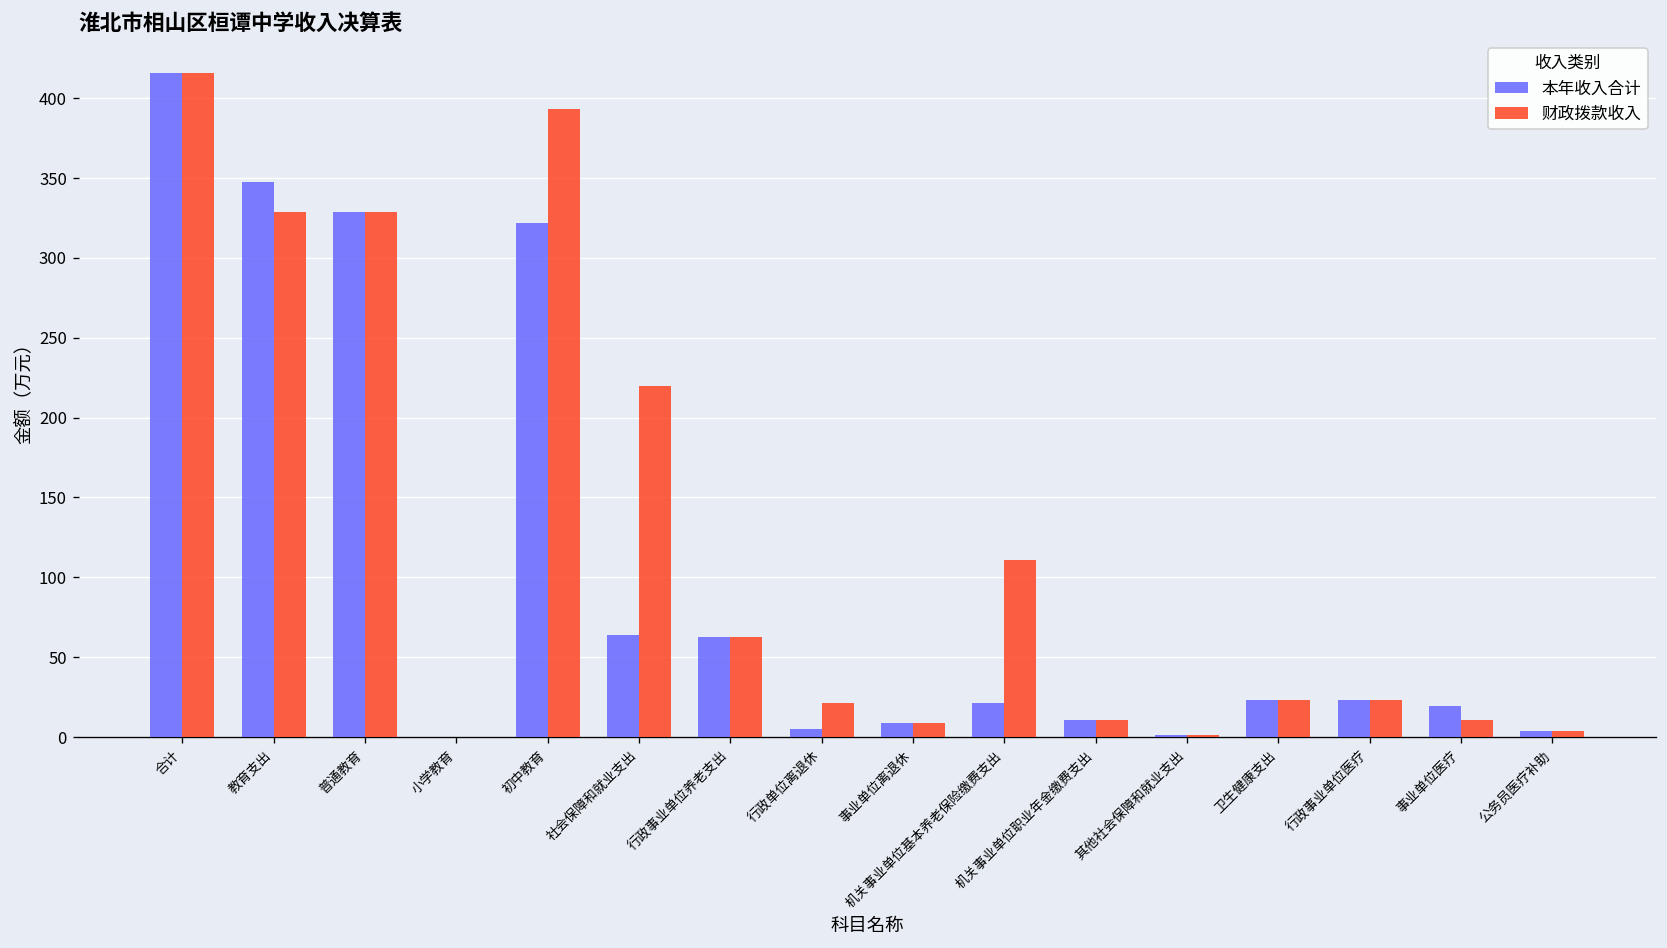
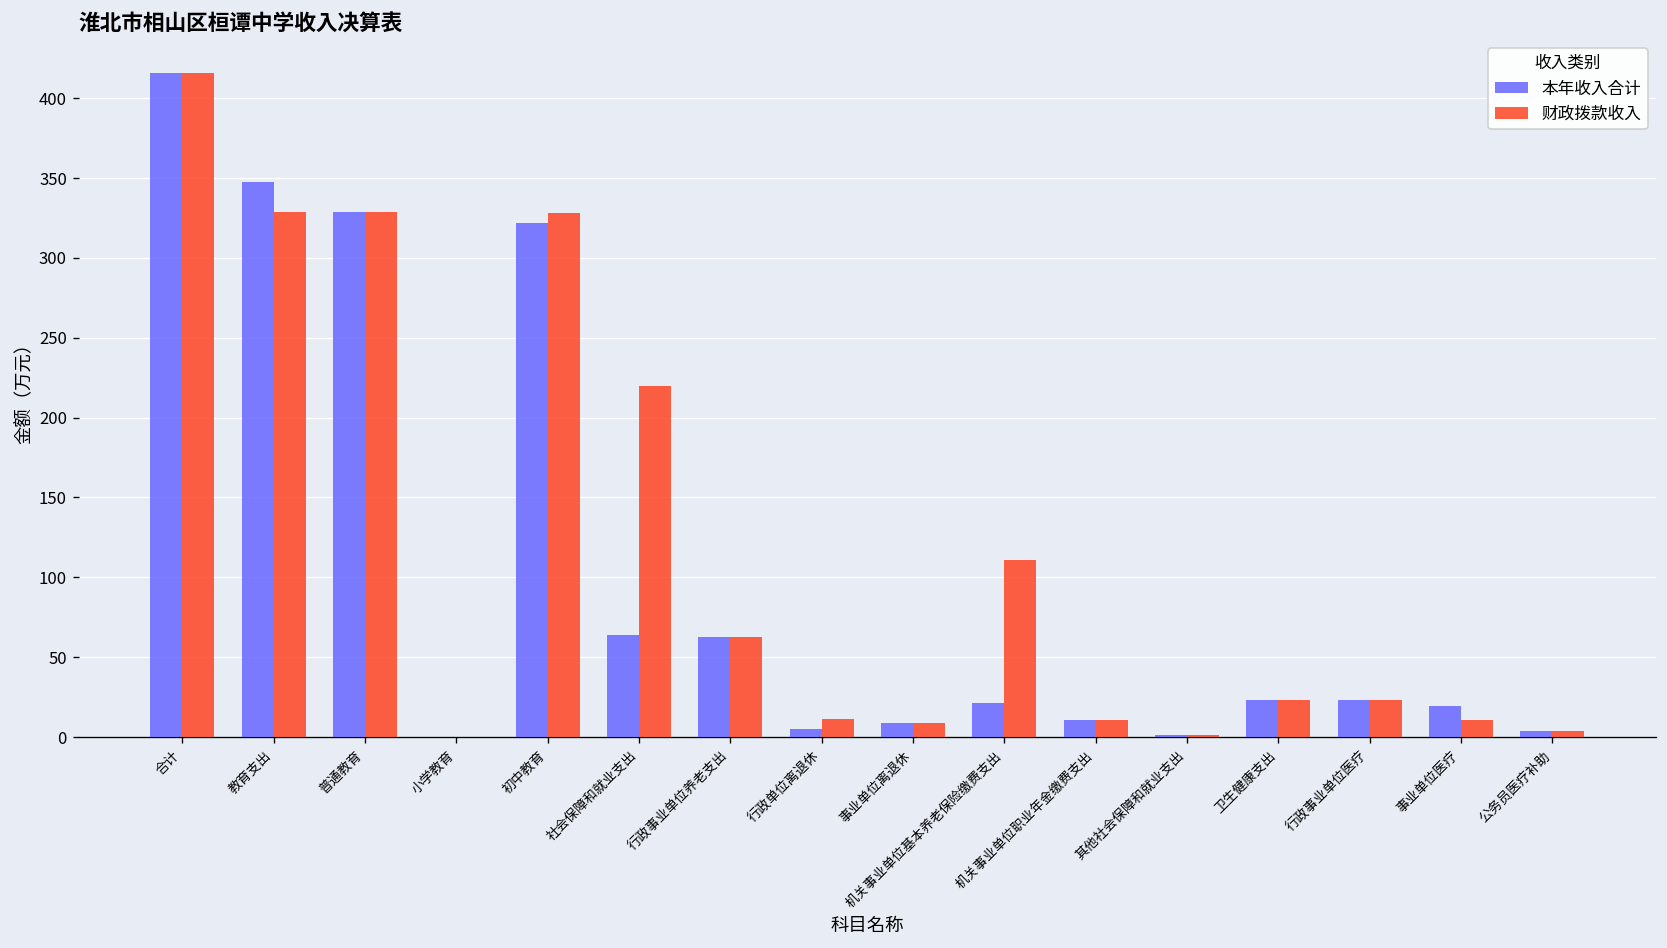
  {
    "本年收入合计": {
      "合计": 416,
      "教育支出": 348,
      "普通教育": 329,
      "初中教育": 322,
      "社会保障和就业支出": 64,
      "行政事业单位养老支出": 63,
      "行政单位离退休": 5,
      "事业单位离退休": 9,
      "机关事业单位基本养老保险缴费支出": 22,
      "机关事业单位职业年金缴费支出": 11,
      "卫生健康支出": 23,
      "行政事业单位医疗": 23,
      "事业单位医疗": 19,
      "公务员医疗补助": 4
    },
    "财政拨款收入": {
      "合计": 416,
      "教育支出": 329,
      "普通教育": 329,
-     "初中教育": 393,
+     "初中教育": 328,
      "社会保障和就业支出": 220,
      "行政事业单位养老支出": 63,
-     "行政单位离退休": 22,
+     "行政单位离退休": 11,
      "事业单位离退休": 9,
      "机关事业单位基本养老保险缴费支出": 111,
      "机关事业单位职业年金缴费支出": 11,
      "卫生健康支出": 23,
      "行政事业单位医疗": 23,
      "事业单位医疗": 11,
      "公务员医疗补助": 4
    }
  }
